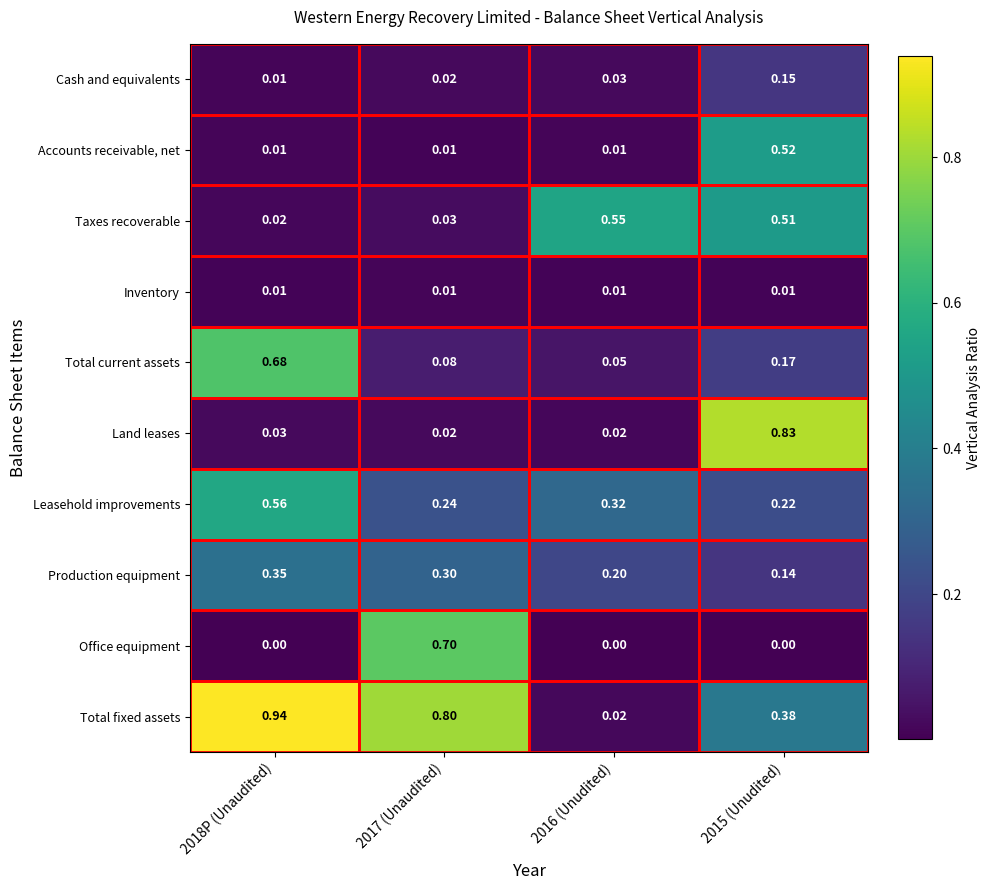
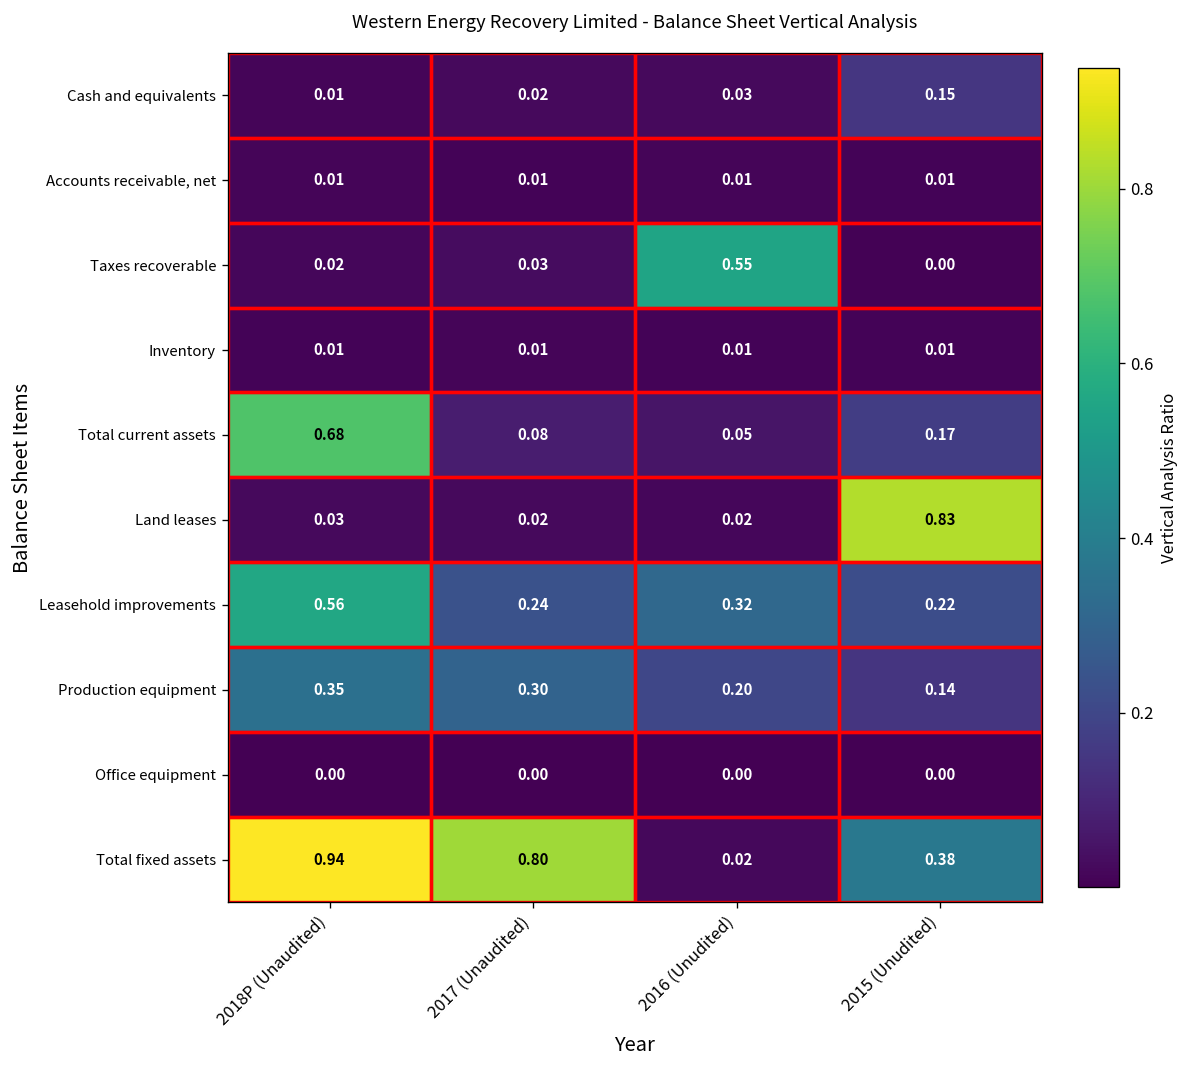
  {
    "Cash and equivalents": {
      "2018P (Unaudited)": 0.01,
      "2017 (Unaudited)": 0.02,
      "2016 (Unudited)": 0.03,
      "2015 (Unudited)": 0.15
    },
    "Accounts receivable, net": {
      "2018P (Unaudited)": 0.01,
      "2017 (Unaudited)": 0.01,
      "2016 (Unudited)": 0.01,
-     "2015 (Unudited)": 0.52
+     "2015 (Unudited)": 0.01
    },
    "Taxes recoverable": {
      "2018P (Unaudited)": 0.02,
      "2017 (Unaudited)": 0.03,
      "2016 (Unudited)": 0.55,
-     "2015 (Unudited)": 0.51
+     "2015 (Unudited)": 0.00
    },
    "Inventory": {
      "2018P (Unaudited)": 0.01,
      "2017 (Unaudited)": 0.01,
      "2016 (Unudited)": 0.01,
      "2015 (Unudited)": 0.01
    },
    "Total current assets": {
      "2018P (Unaudited)": 0.68,
      "2017 (Unaudited)": 0.08,
      "2016 (Unudited)": 0.05,
      "2015 (Unudited)": 0.17
    },
    "Land leases": {
      "2018P (Unaudited)": 0.03,
      "2017 (Unaudited)": 0.02,
      "2016 (Unudited)": 0.02,
      "2015 (Unudited)": 0.83
    },
    "Leasehold improvements": {
      "2018P (Unaudited)": 0.56,
      "2017 (Unaudited)": 0.24,
      "2016 (Unudited)": 0.32,
      "2015 (Unudited)": 0.22
    },
    "Production equipment": {
      "2018P (Unaudited)": 0.35,
      "2017 (Unaudited)": 0.30,
      "2016 (Unudited)": 0.20,
      "2015 (Unudited)": 0.14
    },
    "Office equipment": {
      "2018P (Unaudited)": 0.00,
-     "2017 (Unaudited)": 0.70,
+     "2017 (Unaudited)": 0.00,
      "2016 (Unudited)": 0.00,
      "2015 (Unudited)": 0.00
    },
    "Total fixed assets": {
      "2018P (Unaudited)": 0.94,
      "2017 (Unaudited)": 0.80,
      "2016 (Unudited)": 0.02,
      "2015 (Unudited)": 0.38
    }
  }
